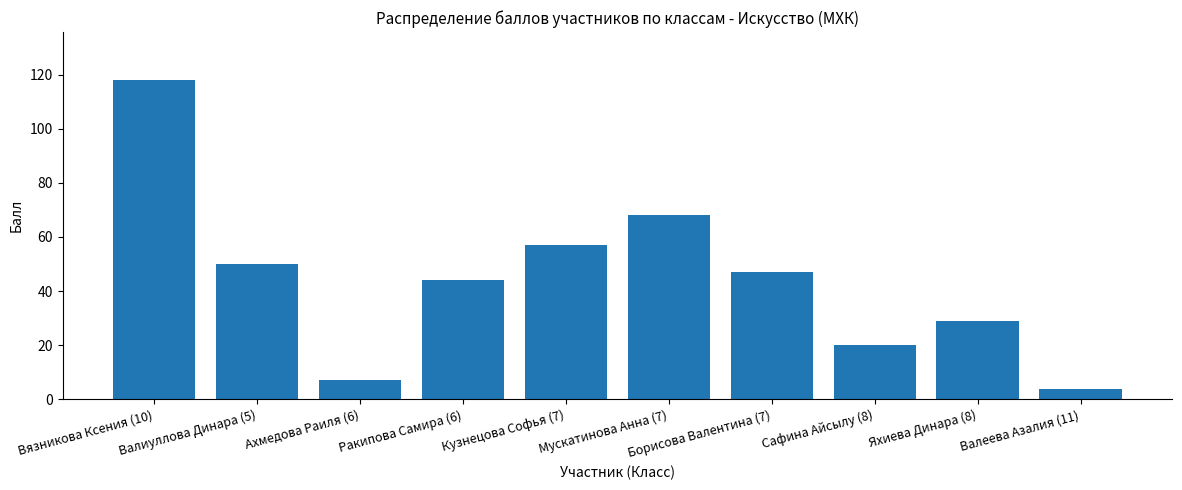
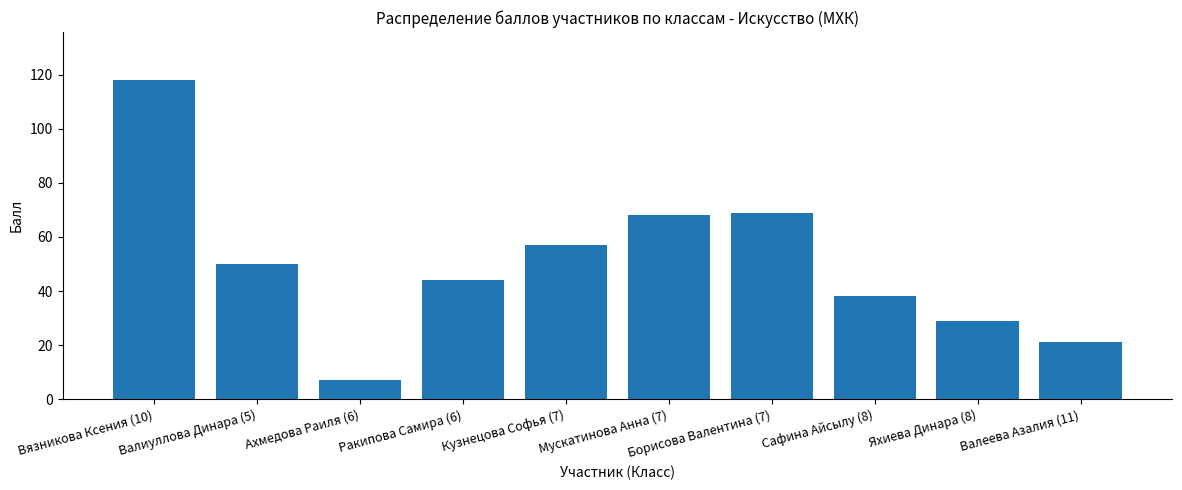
  {
    "Вязникова Ксения (10)": 118,
    "Валиуллова Динара (5)": 50,
    "Ахмедова Раиля (6)": 7,
    "Ракипова Самира (6)": 44,
    "Кузнецова Софья (7)": 57,
    "Мускатинова Анна (7)": 68,
-   "Борисова Валентина (7)": 47,
-   "Сафина Айсылу (8)": 20,
+   "Борисова Валентина (7)": 69,
+   "Сафина Айсылу (8)": 38,
    "Яхиева Динара (8)": 29,
-   "Валеева Азалия (11)": 4
+   "Валеева Азалия (11)": 21
  }
